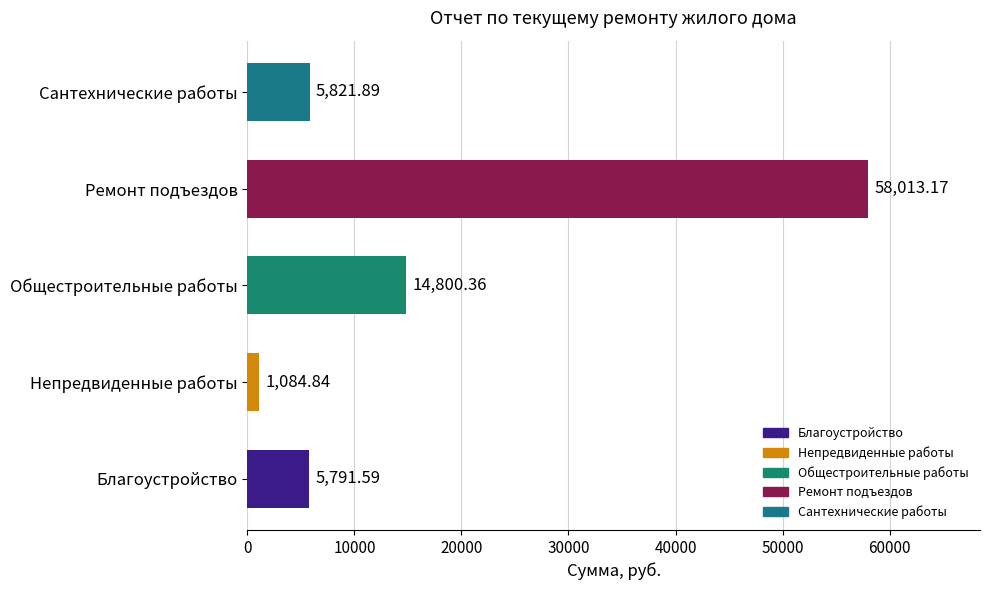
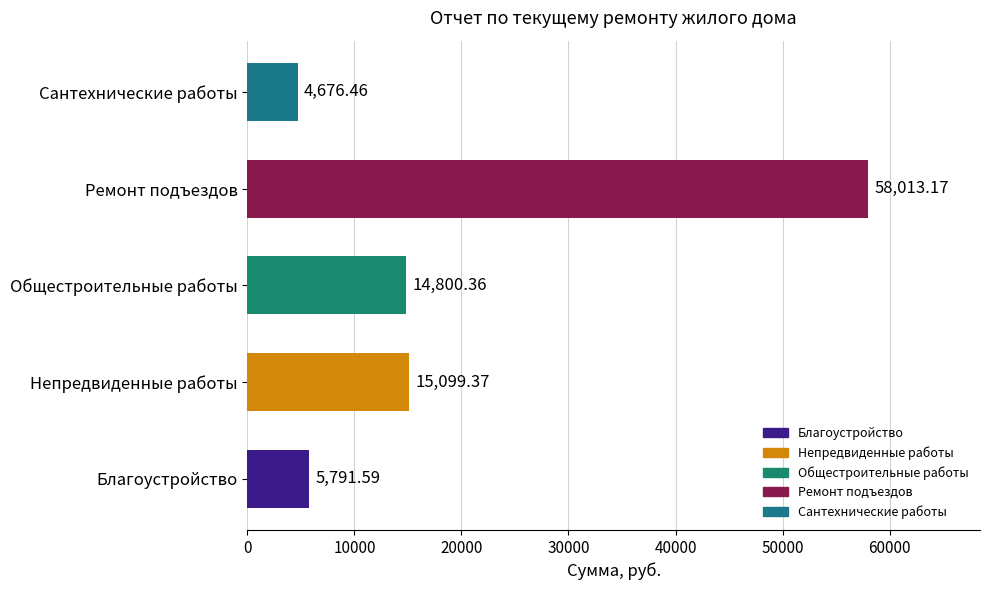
  {
-   "Сантехнические работы": "5,821.89",
+   "Сантехнические работы": "4,676.46",
    "Ремонт подъездов": "58,013.17",
    "Общестроительные работы": "14,800.36",
-   "Непредвиденные работы": "1,084.84",
+   "Непредвиденные работы": "15,099.37",
    "Благоустройство": "5,791.59"
  }
